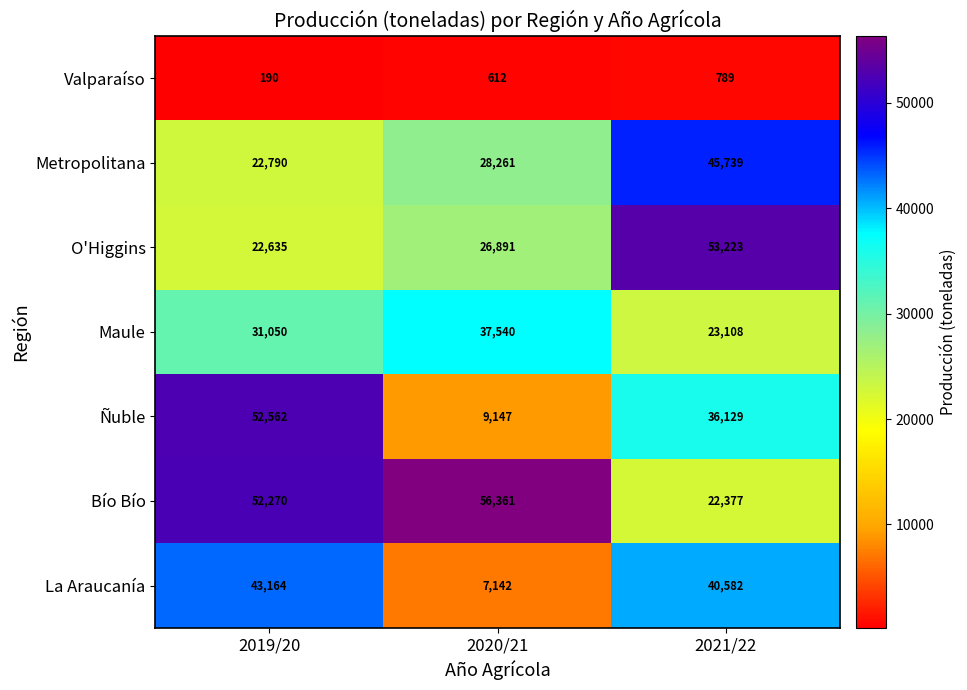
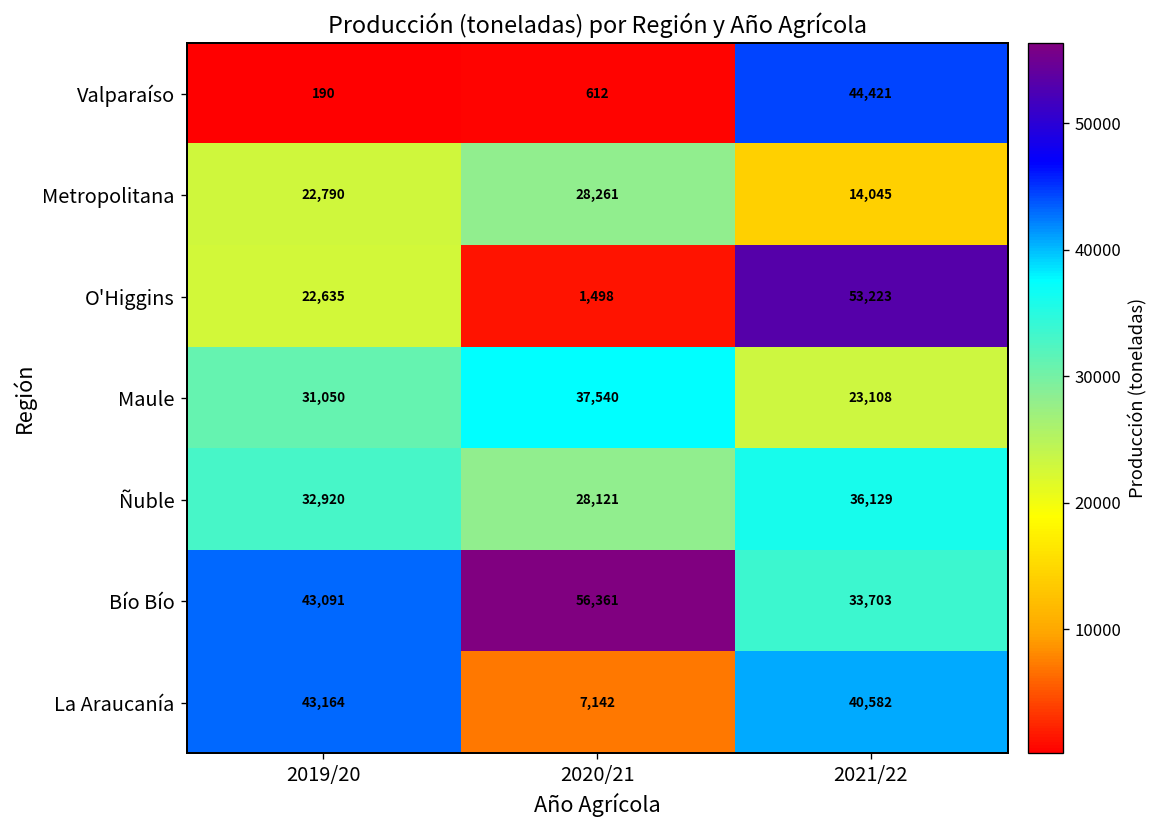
  {
    "Valparaíso": {
      "2019/20": "190",
      "2020/21": "612",
-     "2021/22": "789"
+     "2021/22": "44,421"
    },
    "Metropolitana": {
      "2019/20": "22,790",
      "2020/21": "28,261",
-     "2021/22": "45,739"
+     "2021/22": "14,045"
    },
    "O'Higgins": {
      "2019/20": "22,635",
-     "2020/21": "26,891",
+     "2020/21": "1,498",
      "2021/22": "53,223"
    },
    "Maule": {
      "2019/20": "31,050",
      "2020/21": "37,540",
      "2021/22": "23,108"
    },
    "Ñuble": {
-     "2019/20": "52,562",
-     "2020/21": "9,147",
+     "2019/20": "32,920",
+     "2020/21": "28,121",
      "2021/22": "36,129"
    },
    "Bío Bío": {
-     "2019/20": "52,270",
+     "2019/20": "43,091",
      "2020/21": "56,361",
-     "2021/22": "22,377"
+     "2021/22": "33,703"
    },
    "La Araucanía": {
      "2019/20": "43,164",
      "2020/21": "7,142",
      "2021/22": "40,582"
    }
  }
